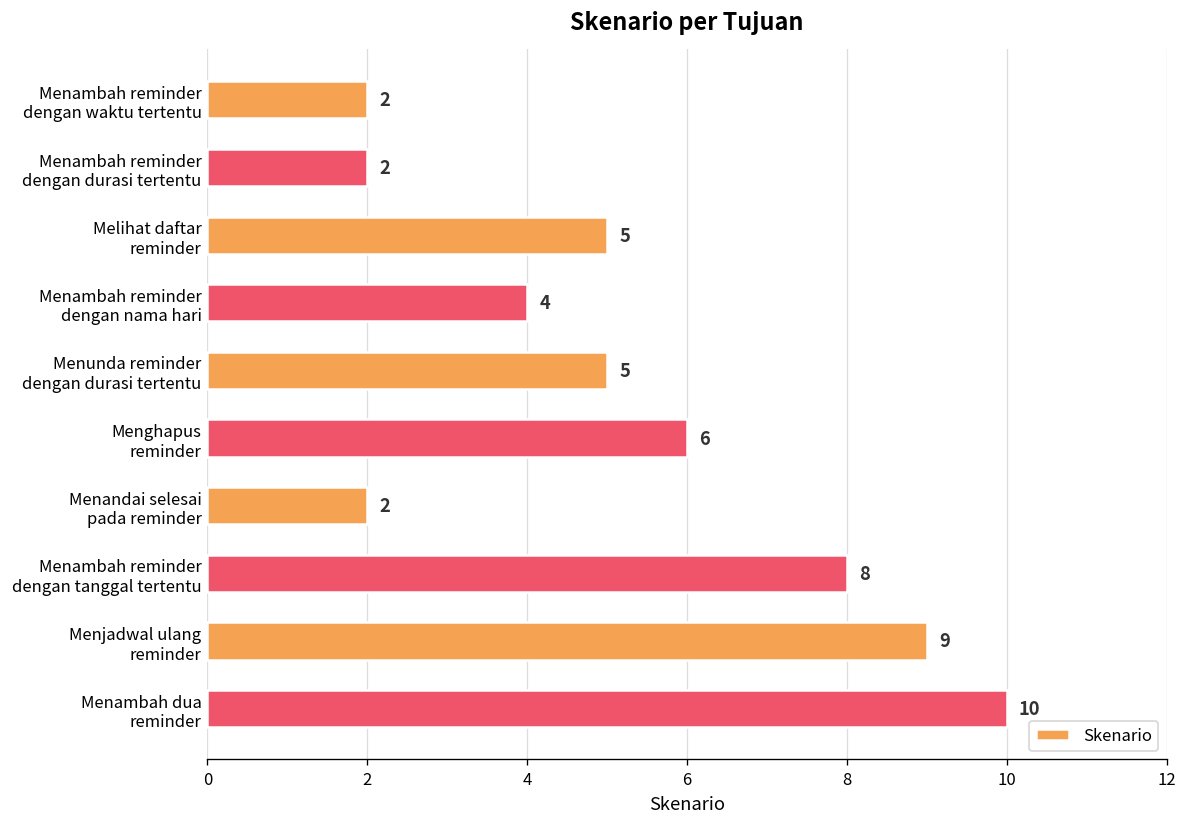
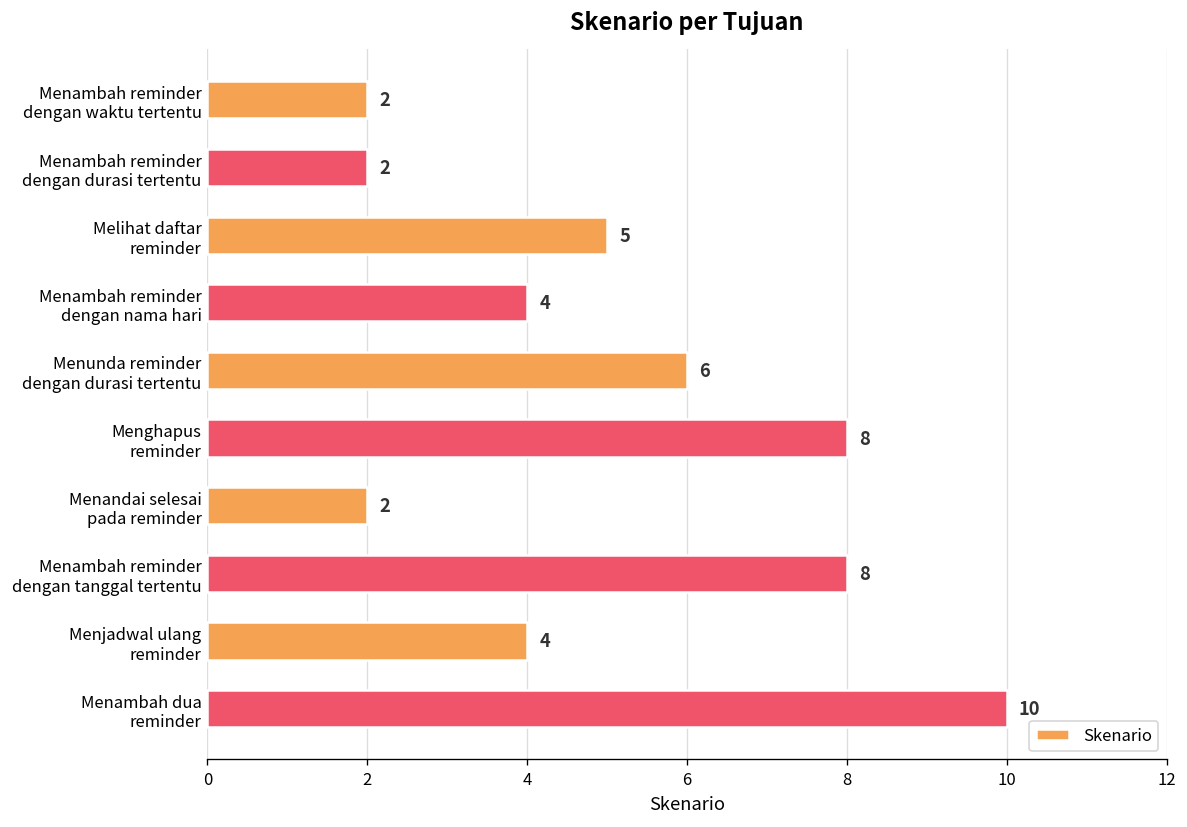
  {
    "Menambah reminder dengan waktu tertentu": 2,
    "Menambah reminder dengan durasi tertentu": 2,
    "Melihat daftar reminder": 5,
    "Menambah reminder dengan nama hari": 4,
-   "Menunda reminder dengan durasi tertentu": 5,
-   "Menghapus reminder": 6,
+   "Menunda reminder dengan durasi tertentu": 6,
+   "Menghapus reminder": 8,
    "Menandai selesai pada reminder": 2,
    "Menambah reminder dengan tanggal tertentu": 8,
-   "Menjadwal ulang reminder": 9,
+   "Menjadwal ulang reminder": 4,
    "Menambah dua reminder": 10
  }
